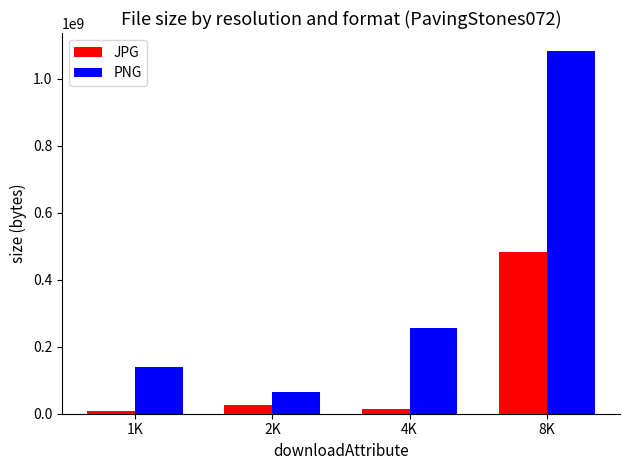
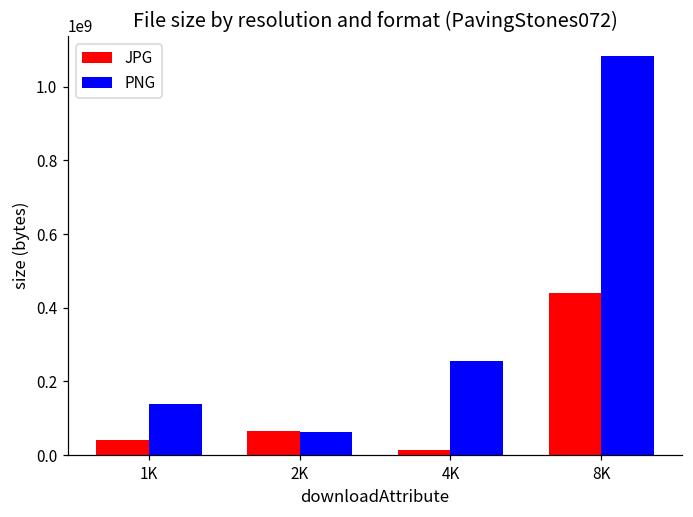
  {
    "JPG": {
-     "1K": 10000000,
-     "2K": 30000000,
+     "1K": 40000000,
+     "2K": 70000000,
      "4K": 10000000,
-     "8K": 480000000
+     "8K": 440000000
    },
    "PNG": {
      "1K": 140000000,
      "2K": 60000000,
      "4K": 260000000,
      "8K": 1080000000
    }
  }
